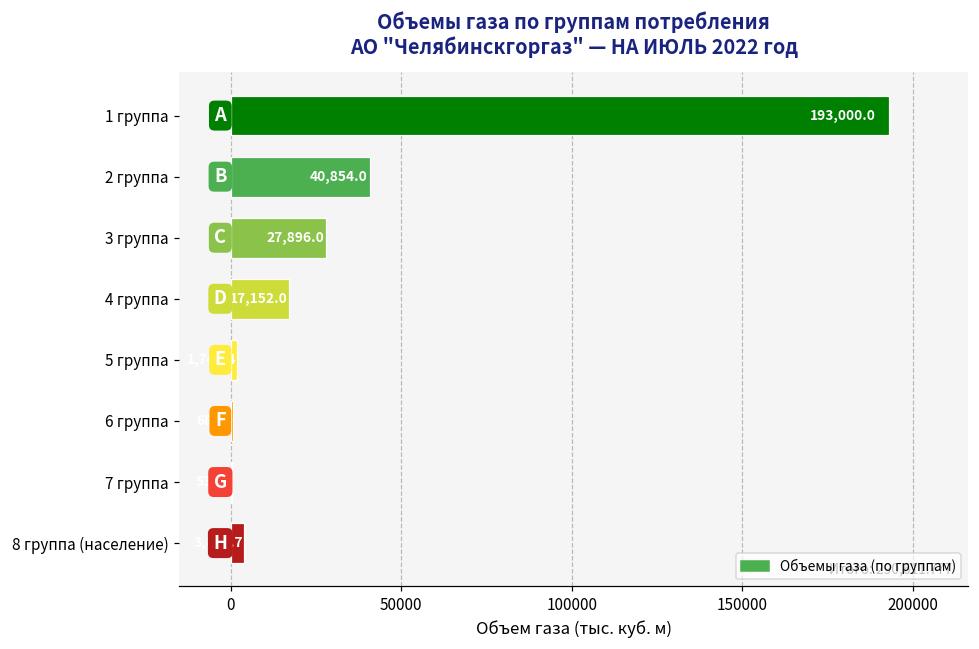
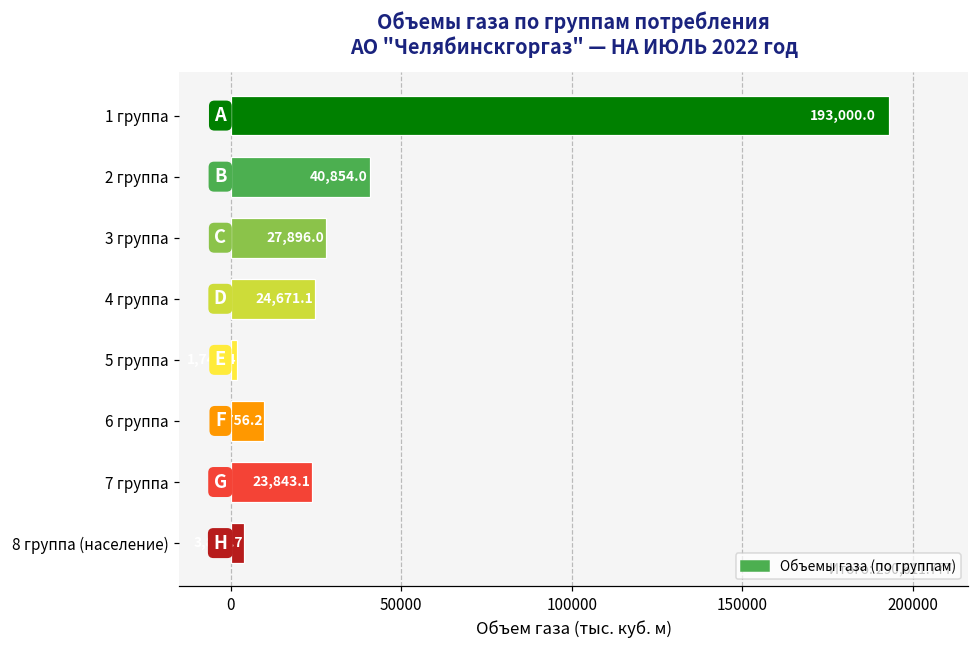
  {
    "1 группа": "193,000.0",
    "2 группа": "40,854.0",
    "3 группа": "27,896.0",
-   "4 группа": "17,152.0",
-   "6 группа": "687.0",
-   "7 группа": "539.7"
+   "4 группа": "24,671.1",
+   "6 группа": "9,756.2",
+   "7 группа": "23,843.1"
  }
